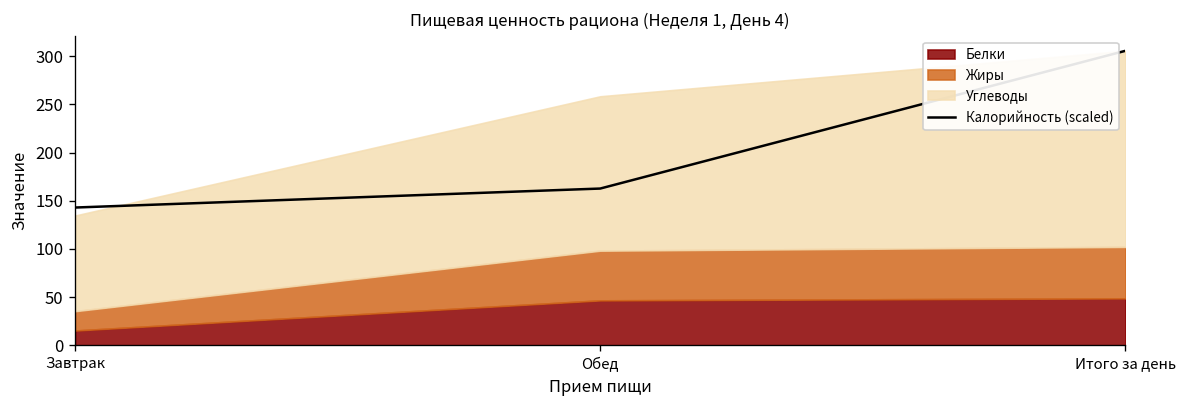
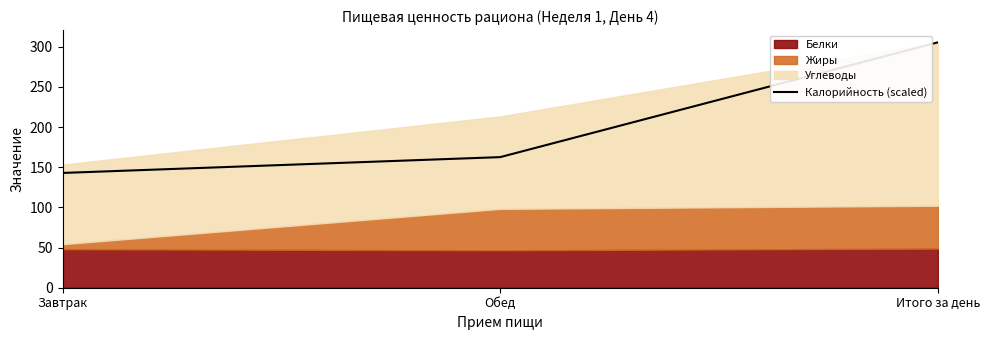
  {
    "Белки": {
-     "Завтрак": 20,
+     "Завтрак": 50,
      "Обед": 50,
      "Итого за день": 50
    },
    "Калорийность (scaled)": {
      "Завтрак": 140,
      "Обед": 160
    },
    "Жиры": {
-     "Завтрак": 20,
+     "Завтрак": 10,
      "Обед": 50,
      "Итого за день": 50
    },
    "Углеводы": {
      "Завтрак": 100,
-     "Обед": 160
+     "Обед": 120
    }
  }
